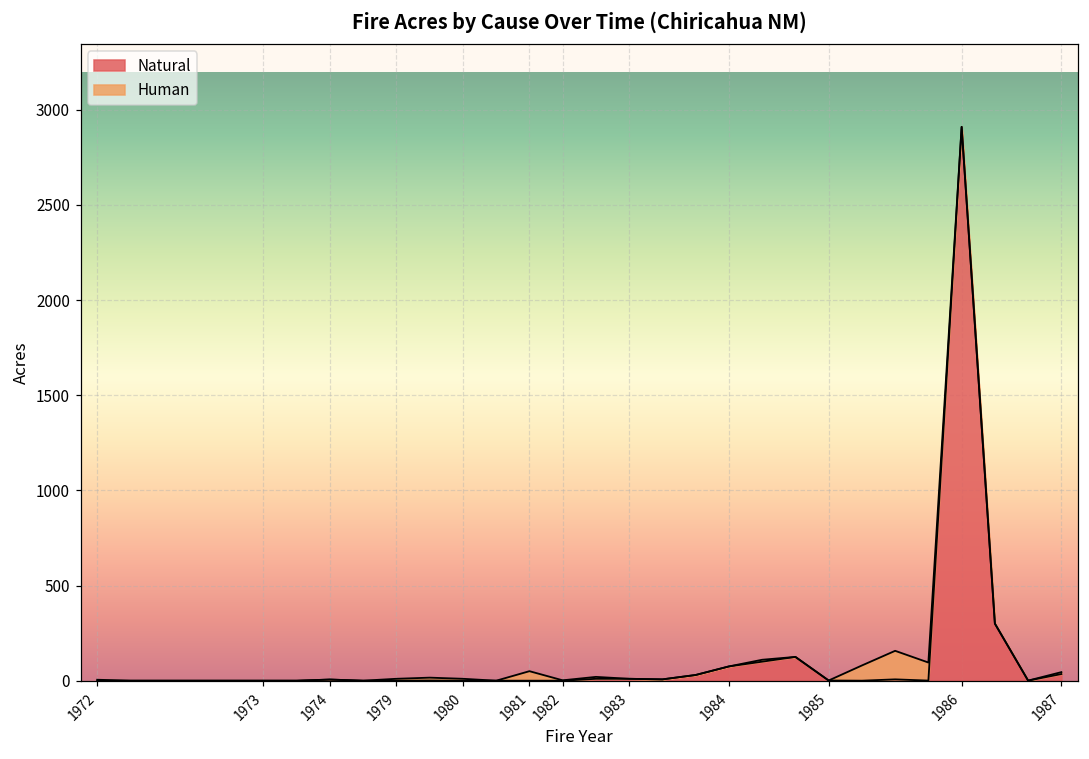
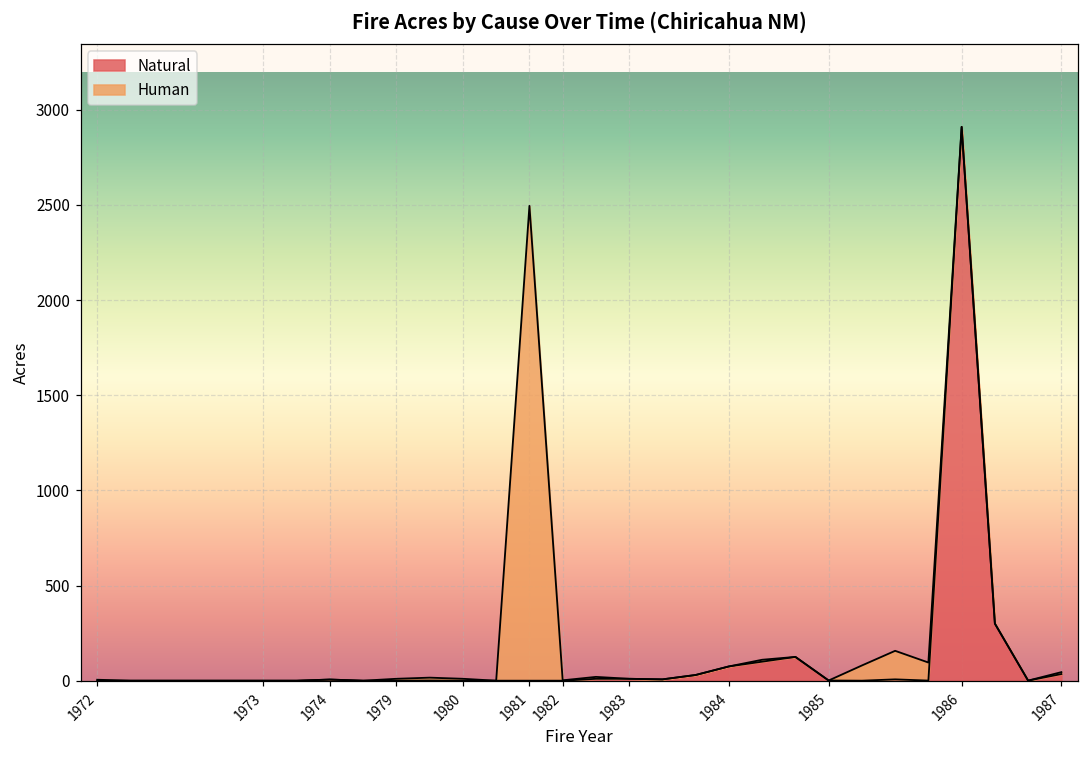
  {
    "Natural": {
      "1981": 0
    },
    "Human": {
-     "1981": 50
+     "1981": 2500
    }
  }
